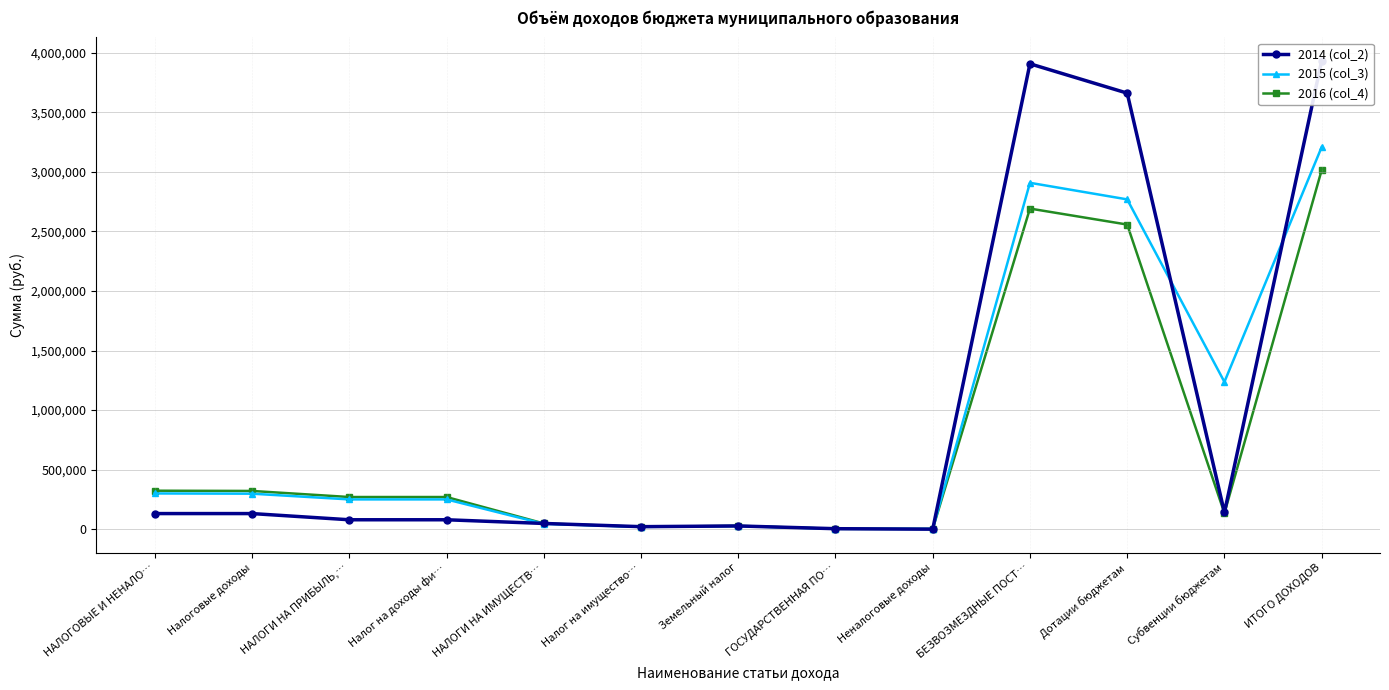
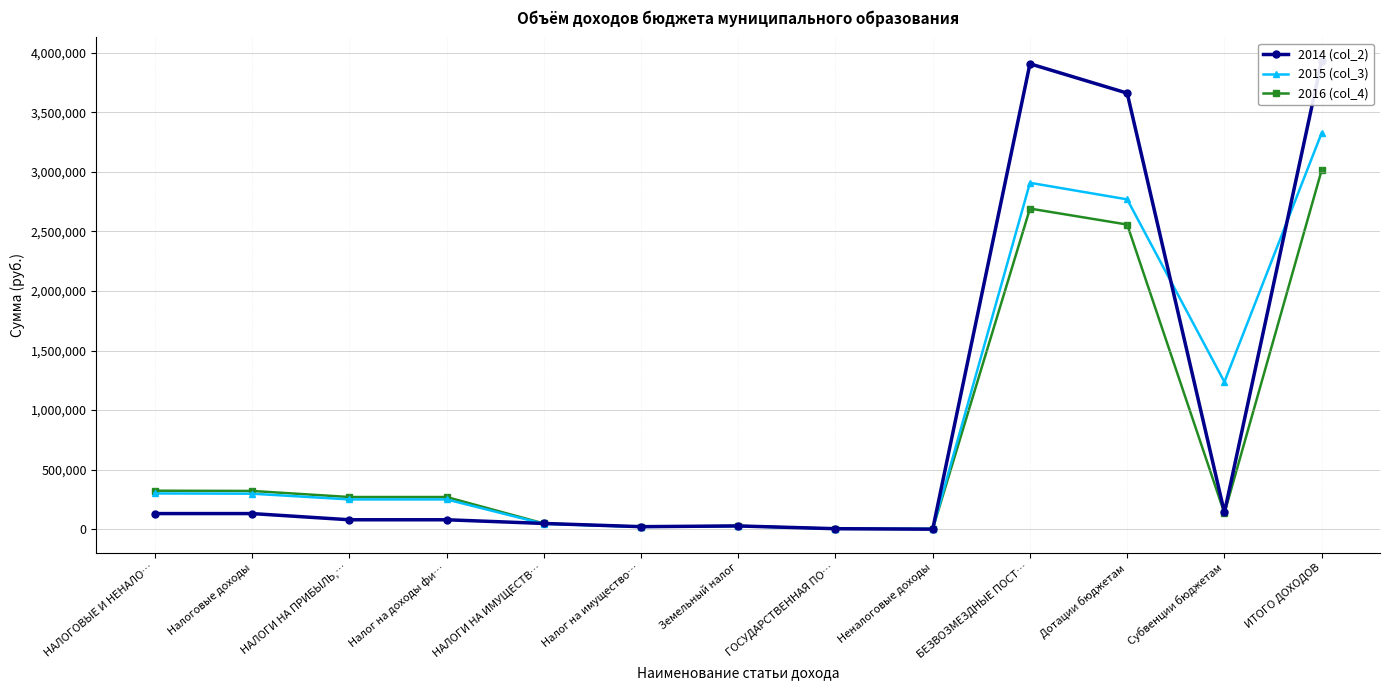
  {
    "2014 (col_2)": {
      "НАЛОГОВЫЕ И НЕНАЛО…": "130,000",
      "Налоговые доходы": "130,000",
      "НАЛОГИ НА ПРИБЫЛЬ,…": "80,000",
      "Налог на доходы фи…": "80,000",
      "БЕЗВОЗМЕЗДНЫЕ ПОСТ…": "3,910,000",
      "Дотации бюджетам": "3,660,000"
    },
    "2015 (col_3)": {
      "НАЛОГОВЫЕ И НЕНАЛО…": "300,000",
      "Налоговые доходы": "300,000",
      "БЕЗВОЗМЕЗДНЫЕ ПОСТ…": "2,910,000",
      "Дотации бюджетам": "2,770,000",
      "Субвенции бюджетам": "1,240,000",
-     "ИТОГО ДОХОДОВ": "3,210,000"
+     "ИТОГО ДОХОДОВ": "3,330,000"
    },
    "2016 (col_4)": {
      "НАЛОГОВЫЕ И НЕНАЛО…": "320,000",
      "Налоговые доходы": "320,000",
      "БЕЗВОЗМЕЗДНЫЕ ПОСТ…": "2,690,000",
      "Дотации бюджетам": "2,560,000",
      "ИТОГО ДОХОДОВ": "3,020,000"
    }
  }
